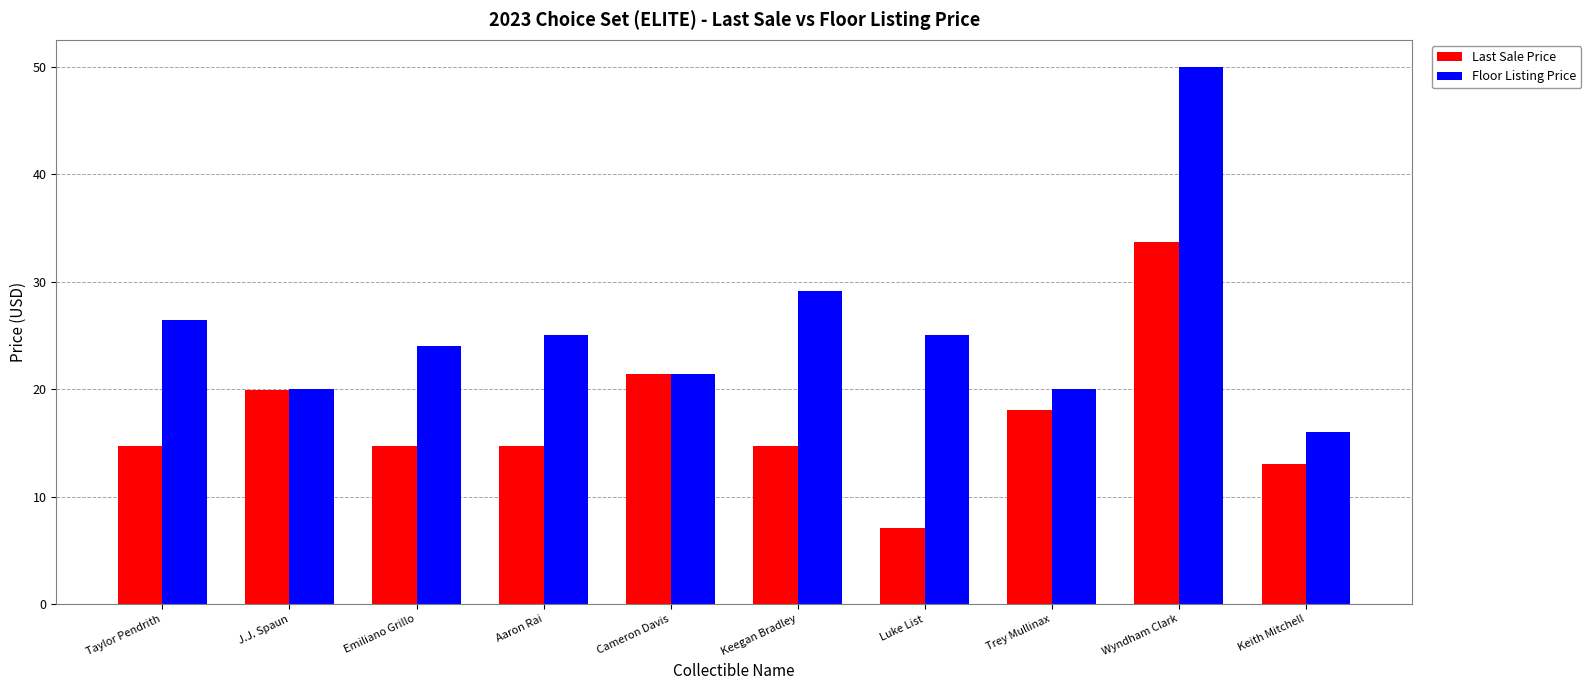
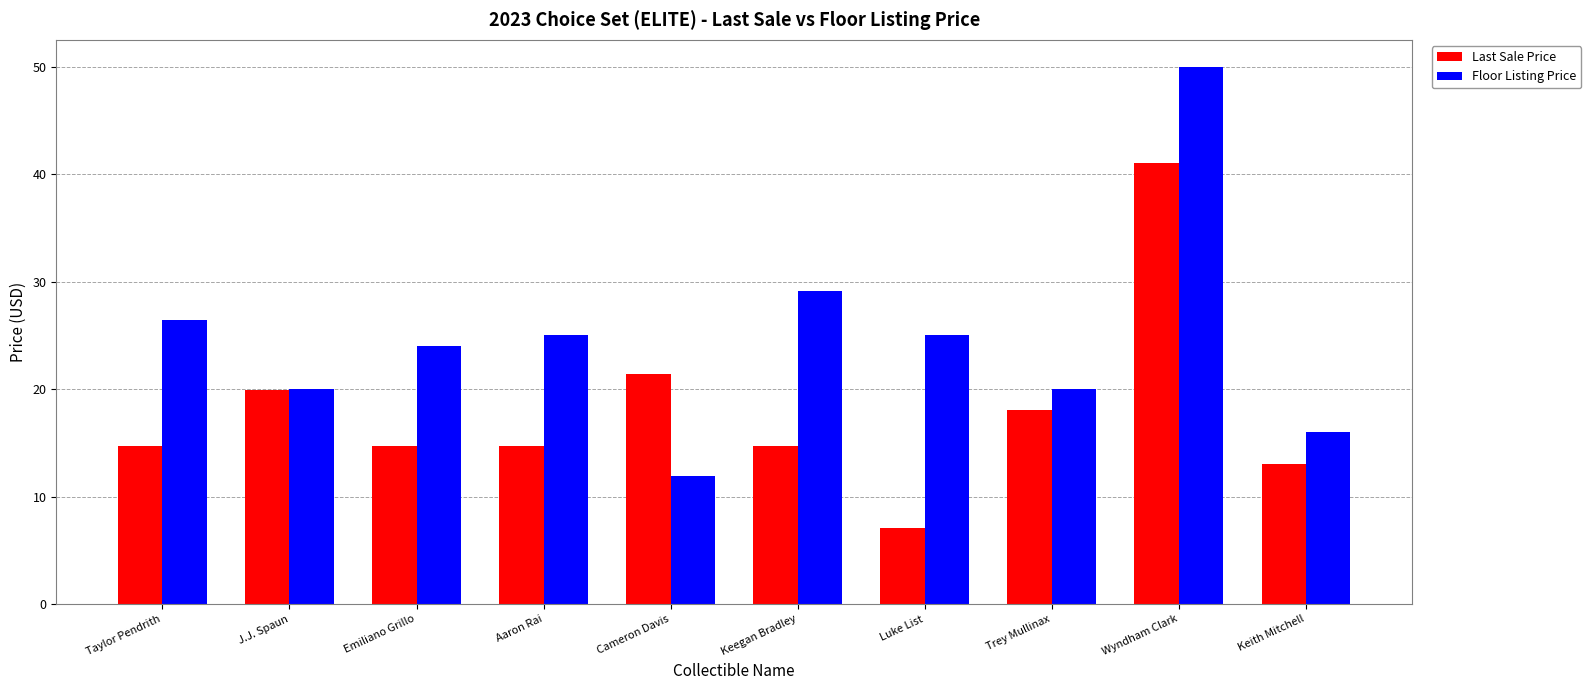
  {
    "Last Sale Price": {
      "Taylor Pendrith": 14.7,
      "J.J. Spaun": 20.0,
      "Emiliano Grillo": 14.7,
      "Aaron Rai": 14.7,
      "Cameron Davis": 21.4,
      "Keegan Bradley": 14.7,
      "Luke List": 7.1,
      "Trey Mullinax": 18.0,
-     "Wyndham Clark": 33.7,
+     "Wyndham Clark": 41.0,
      "Keith Mitchell": 13.0
    },
    "Floor Listing Price": {
      "Taylor Pendrith": 26.4,
      "J.J. Spaun": 20.0,
      "Emiliano Grillo": 24.0,
      "Aaron Rai": 25.0,
-     "Cameron Davis": 21.4,
+     "Cameron Davis": 11.9,
      "Keegan Bradley": 29.1,
      "Luke List": 25.0,
      "Trey Mullinax": 20.0,
      "Wyndham Clark": 50.0,
      "Keith Mitchell": 16.0
    }
  }
